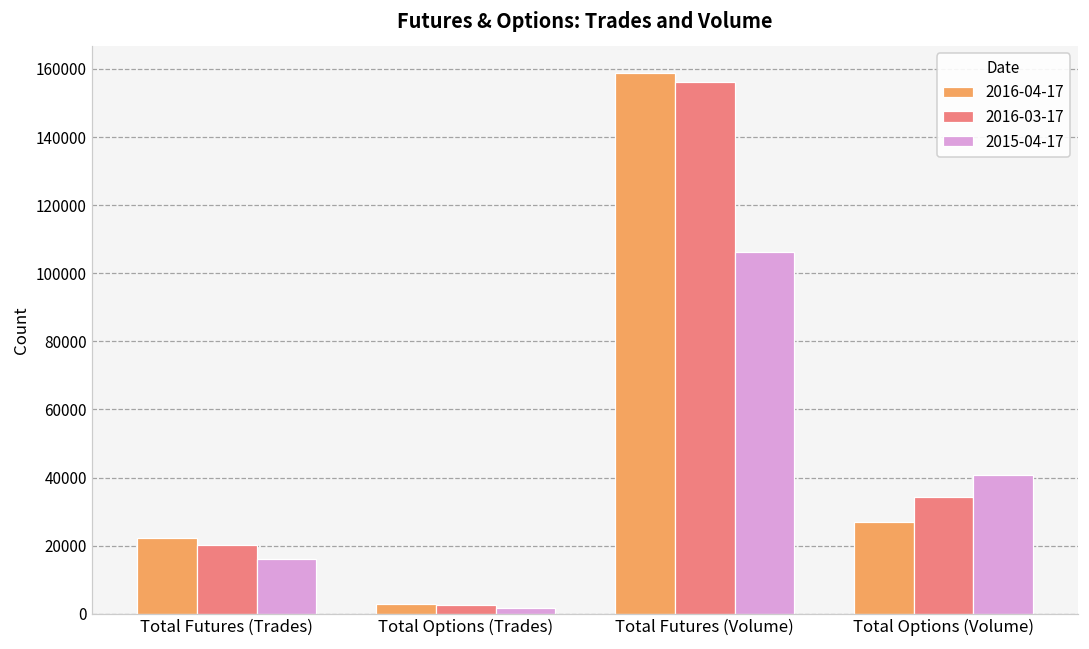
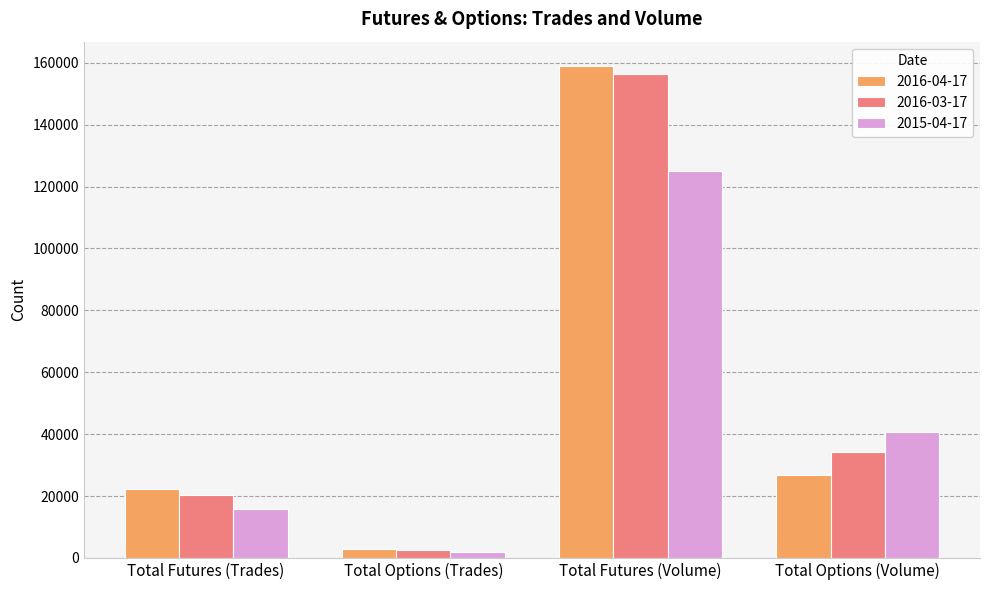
  {
    "2015-04-17": {
      "Total Futures (Trades)": 16000,
      "Total Options (Trades)": 2000,
-     "Total Futures (Volume)": 106000,
+     "Total Futures (Volume)": 125000,
      "Total Options (Volume)": 41000
    }
  }
